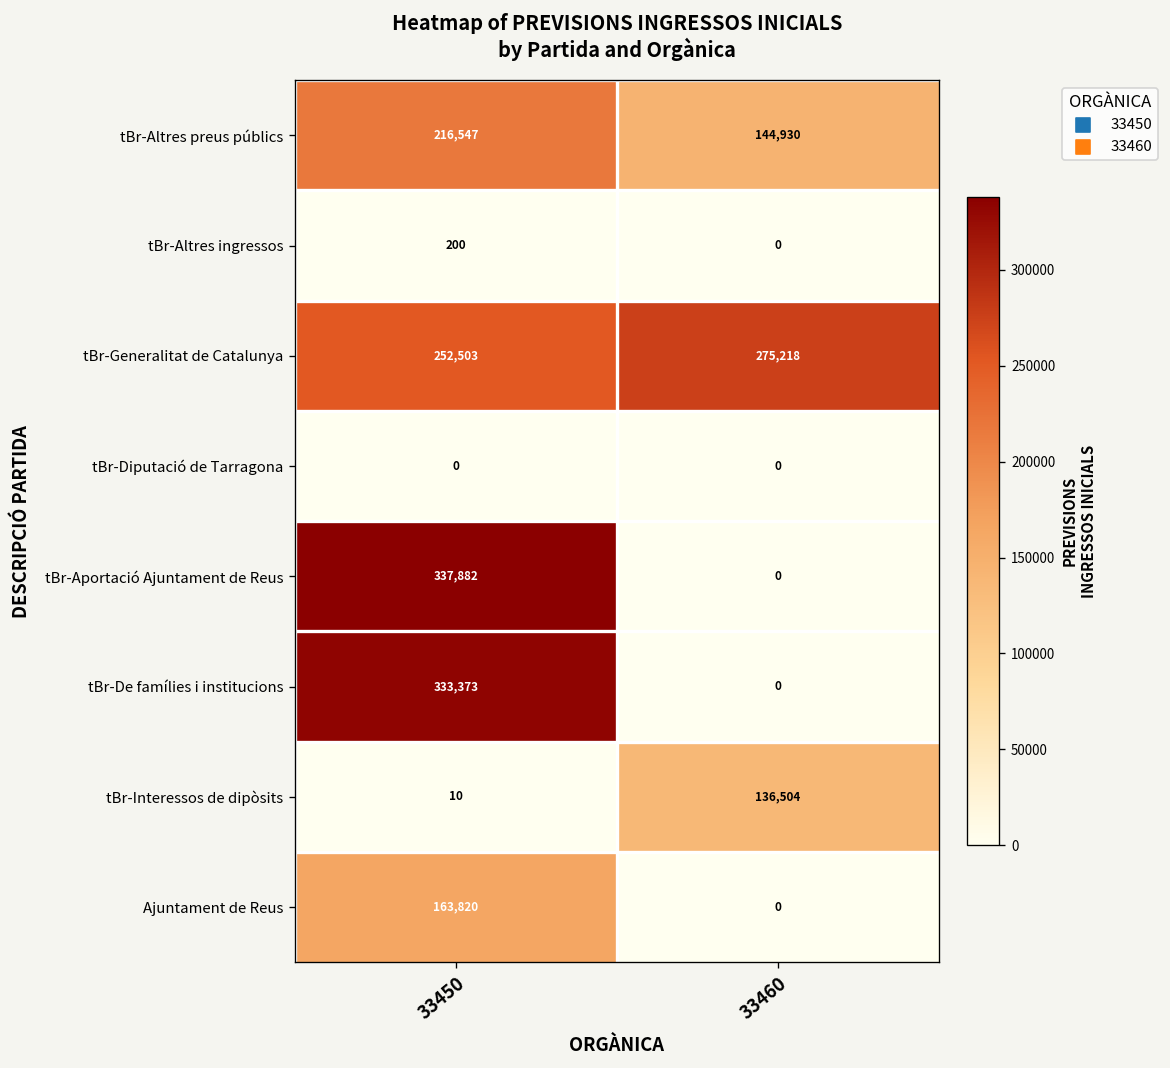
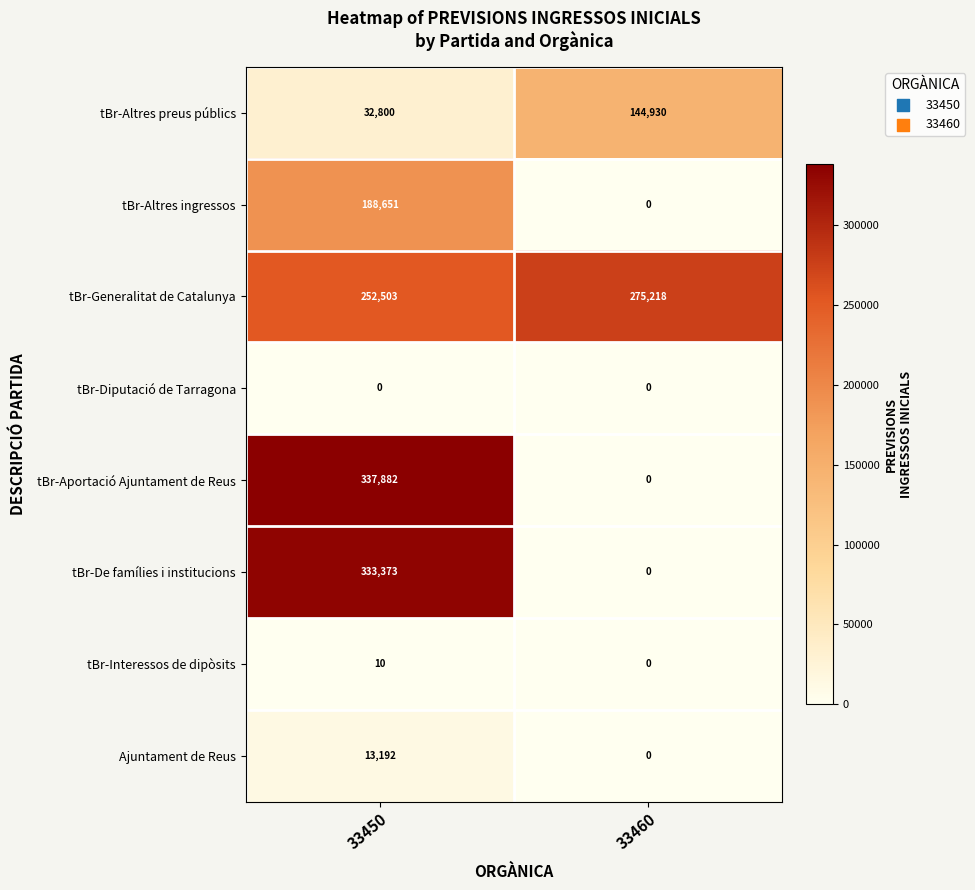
  {
    "tBr-Altres preus públics": {
-     "33450": "216,547",
+     "33450": "32,800",
      "33460": "144,930"
    },
    "tBr-Altres ingressos": {
-     "33450": "200",
+     "33450": "188,651",
      "33460": "0"
    },
    "tBr-Generalitat de Catalunya": {
      "33450": "252,503",
      "33460": "275,218"
    },
    "tBr-Diputació de Tarragona": {
      "33450": "0",
      "33460": "0"
    },
    "tBr-Aportació Ajuntament de Reus": {
      "33450": "337,882",
      "33460": "0"
    },
    "tBr-De famílies i institucions": {
      "33450": "333,373",
      "33460": "0"
    },
    "tBr-Interessos de dipòsits": {
      "33450": "10",
-     "33460": "136,504"
+     "33460": "0"
    },
    "Ajuntament de Reus": {
-     "33450": "163,820",
+     "33450": "13,192",
      "33460": "0"
    }
  }
